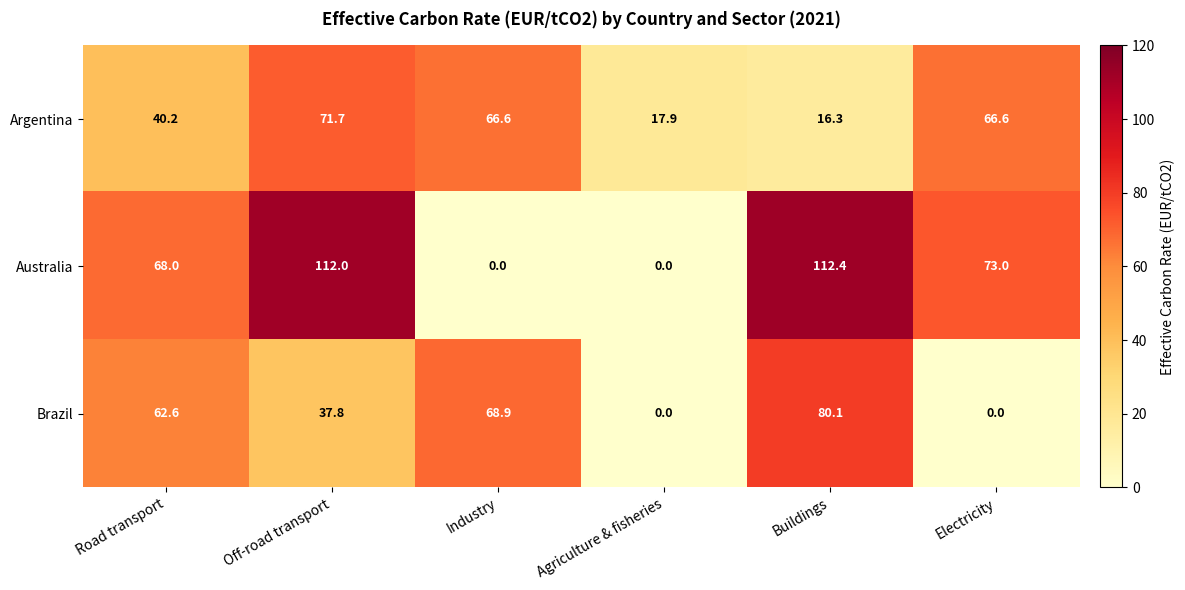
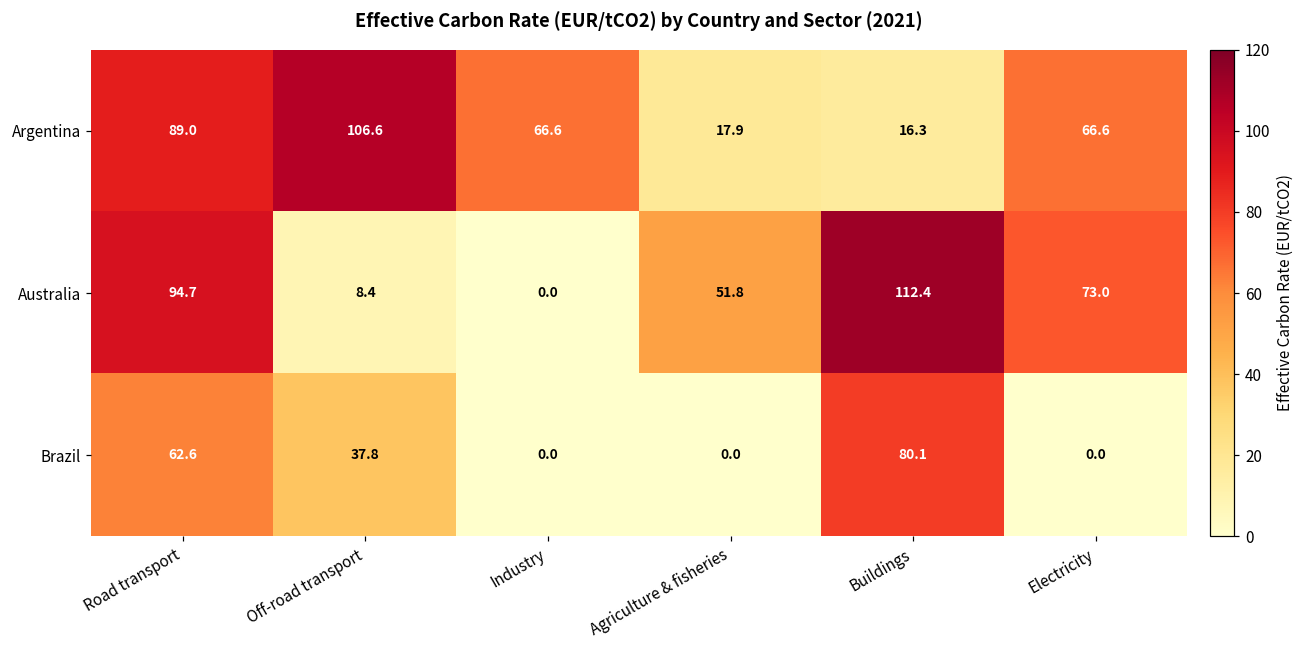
  {
    "Argentina": {
-     "Road transport": 40.2,
-     "Off-road transport": 71.7,
+     "Road transport": 89.0,
+     "Off-road transport": 106.6,
      "Industry": 66.6,
      "Agriculture & fisheries": 17.9,
      "Buildings": 16.3,
      "Electricity": 66.6
    },
    "Australia": {
-     "Road transport": 68.0,
-     "Off-road transport": 112.0,
+     "Road transport": 94.7,
+     "Off-road transport": 8.4,
      "Industry": 0.0,
-     "Agriculture & fisheries": 0.0,
+     "Agriculture & fisheries": 51.8,
      "Buildings": 112.4,
      "Electricity": 73.0
    },
    "Brazil": {
      "Road transport": 62.6,
      "Off-road transport": 37.8,
-     "Industry": 68.9,
+     "Industry": 0.0,
      "Agriculture & fisheries": 0.0,
      "Buildings": 80.1,
      "Electricity": 0.0
    }
  }
